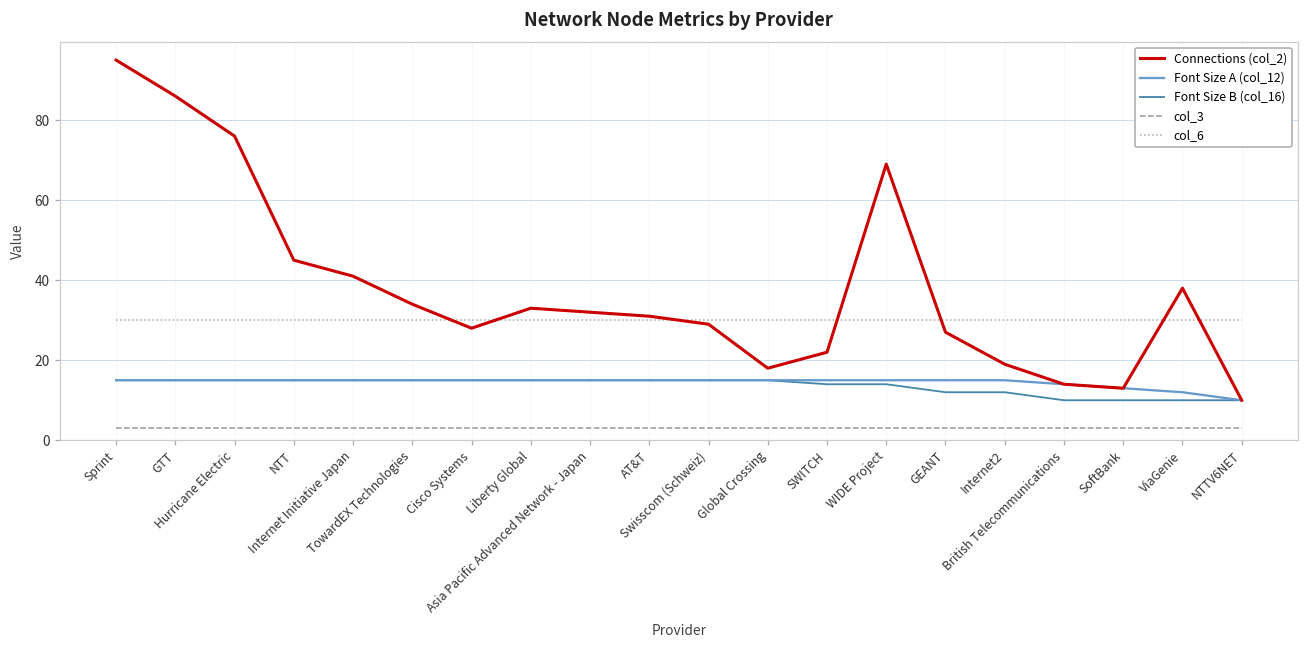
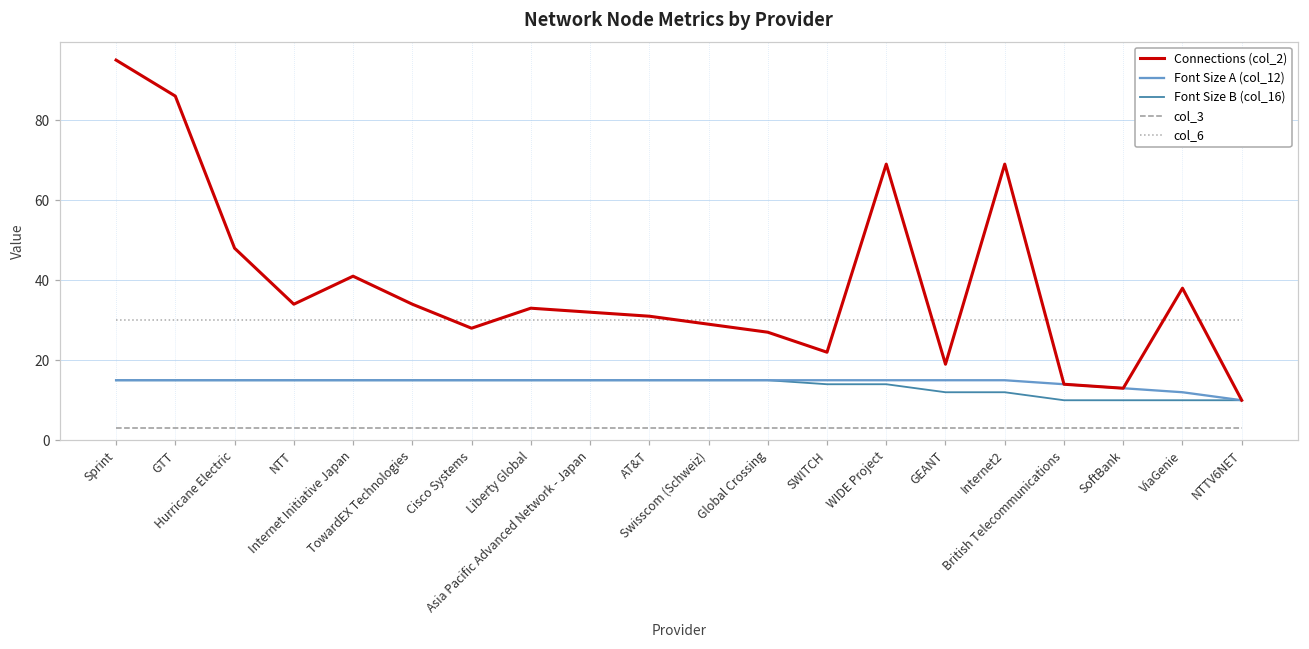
  {
    "Connections (col_2)": {
      "Sprint": 95,
      "GTT": 86,
-     "Hurricane Electric": 76,
-     "NTT": 45,
+     "Hurricane Electric": 48,
+     "NTT": 34,
      "Internet Initiative Japan": 41,
      "TowardEX Technologies": 34,
      "Cisco Systems": 28,
      "Liberty Global": 33,
      "Asia Pacific Advanced Network - Japan": 32,
      "AT&T": 31,
      "Swisscom (Schweiz)": 29,
-     "Global Crossing": 18,
+     "Global Crossing": 27,
      "SWITCH": 22,
      "WIDE Project": 69,
-     "GEANT": 27,
-     "Internet2": 19,
+     "GEANT": 19,
+     "Internet2": 69,
      "ViaGenie": 38
    }
  }
